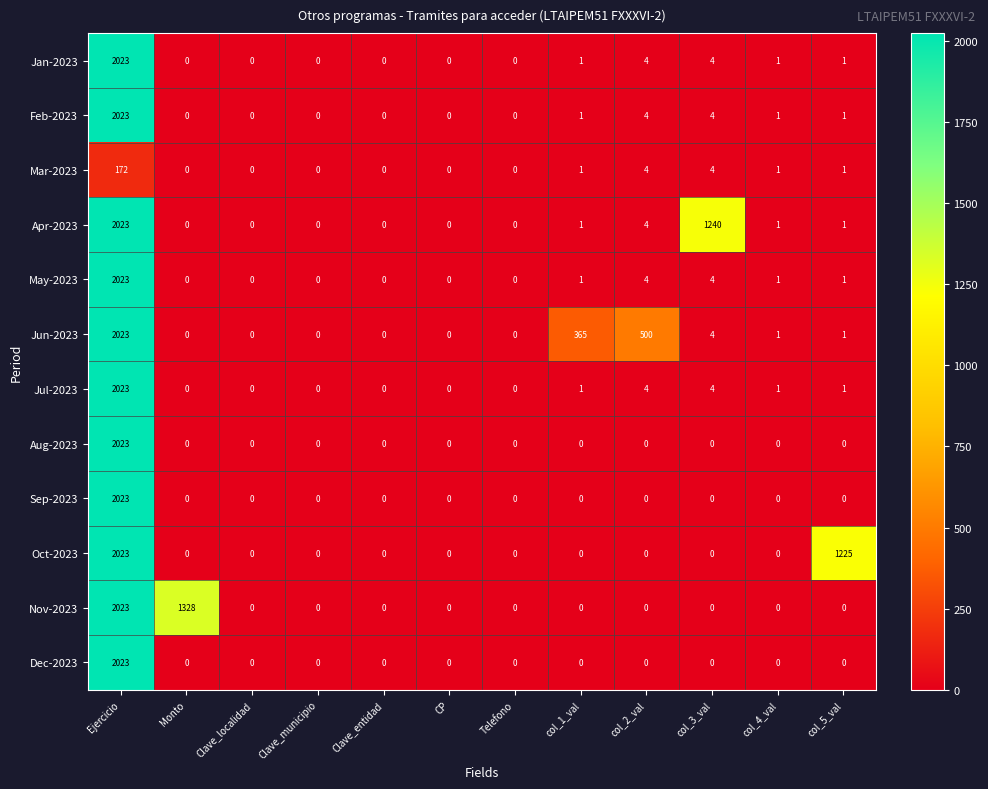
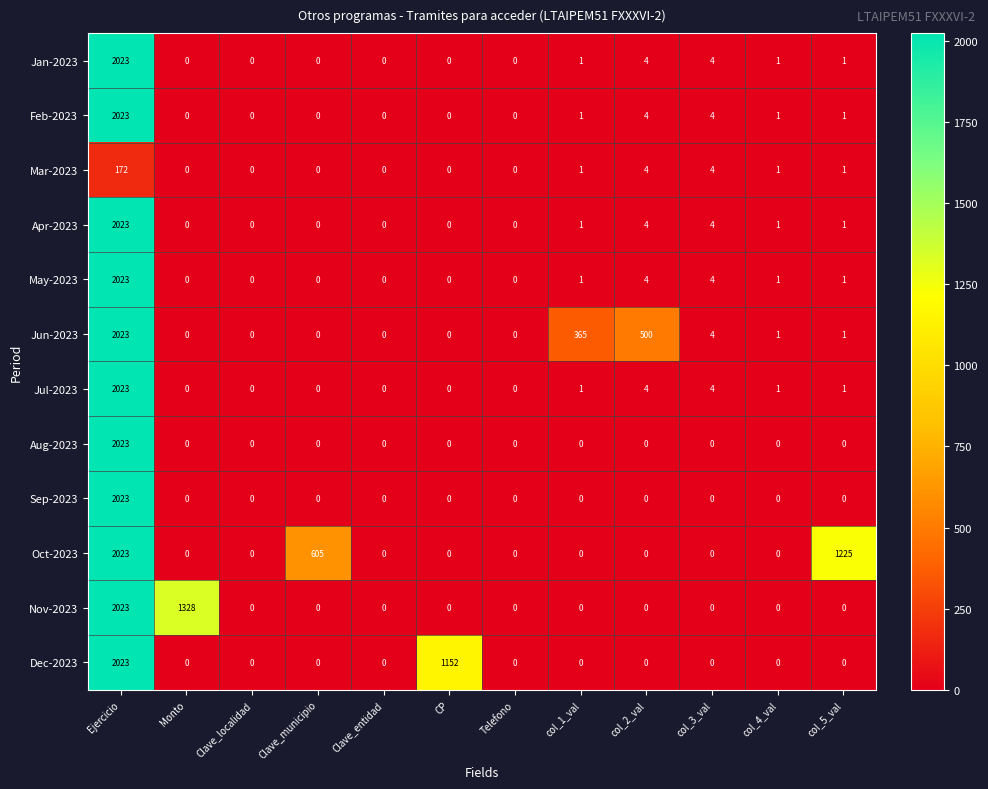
  {
    "Jan-2023": {
      "Ejercicio": 2023,
      "Monto": 0,
      "Clave_localidad": 0,
      "Clave_municipio": 0,
      "Clave_entidad": 0,
      "CP": 0,
      "Telefono": 0,
      "col_1_val": 1,
      "col_2_val": 4,
      "col_3_val": 4,
      "col_4_val": 1,
      "col_5_val": 1
    },
    "Feb-2023": {
      "Ejercicio": 2023,
      "Monto": 0,
      "Clave_localidad": 0,
      "Clave_municipio": 0,
      "Clave_entidad": 0,
      "CP": 0,
      "Telefono": 0,
      "col_1_val": 1,
      "col_2_val": 4,
      "col_3_val": 4,
      "col_4_val": 1,
      "col_5_val": 1
    },
    "Mar-2023": {
      "Ejercicio": 172,
      "Monto": 0,
      "Clave_localidad": 0,
      "Clave_municipio": 0,
      "Clave_entidad": 0,
      "CP": 0,
      "Telefono": 0,
      "col_1_val": 1,
      "col_2_val": 4,
      "col_3_val": 4,
      "col_4_val": 1,
      "col_5_val": 1
    },
    "Apr-2023": {
      "Ejercicio": 2023,
      "Monto": 0,
      "Clave_localidad": 0,
      "Clave_municipio": 0,
      "Clave_entidad": 0,
      "CP": 0,
      "Telefono": 0,
      "col_1_val": 1,
      "col_2_val": 4,
-     "col_3_val": 1240,
+     "col_3_val": 4,
      "col_4_val": 1,
      "col_5_val": 1
    },
    "May-2023": {
      "Ejercicio": 2023,
      "Monto": 0,
      "Clave_localidad": 0,
      "Clave_municipio": 0,
      "Clave_entidad": 0,
      "CP": 0,
      "Telefono": 0,
      "col_1_val": 1,
      "col_2_val": 4,
      "col_3_val": 4,
      "col_4_val": 1,
      "col_5_val": 1
    },
    "Jun-2023": {
      "Ejercicio": 2023,
      "Monto": 0,
      "Clave_localidad": 0,
      "Clave_municipio": 0,
      "Clave_entidad": 0,
      "CP": 0,
      "Telefono": 0,
      "col_1_val": 365,
      "col_2_val": 500,
      "col_3_val": 4,
      "col_4_val": 1,
      "col_5_val": 1
    },
    "Jul-2023": {
      "Ejercicio": 2023,
      "Monto": 0,
      "Clave_localidad": 0,
      "Clave_municipio": 0,
      "Clave_entidad": 0,
      "CP": 0,
      "Telefono": 0,
      "col_1_val": 1,
      "col_2_val": 4,
      "col_3_val": 4,
      "col_4_val": 1,
      "col_5_val": 1
    },
    "Aug-2023": {
      "Ejercicio": 2023,
      "Monto": 0,
      "Clave_localidad": 0,
      "Clave_municipio": 0,
      "Clave_entidad": 0,
      "CP": 0,
      "Telefono": 0,
      "col_1_val": 0,
      "col_2_val": 0,
      "col_3_val": 0,
      "col_4_val": 0,
      "col_5_val": 0
    },
    "Sep-2023": {
      "Ejercicio": 2023,
      "Monto": 0,
      "Clave_localidad": 0,
      "Clave_municipio": 0,
      "Clave_entidad": 0,
      "CP": 0,
      "Telefono": 0,
      "col_1_val": 0,
      "col_2_val": 0,
      "col_3_val": 0,
      "col_4_val": 0,
      "col_5_val": 0
    },
    "Oct-2023": {
      "Ejercicio": 2023,
      "Monto": 0,
      "Clave_localidad": 0,
-     "Clave_municipio": 0,
+     "Clave_municipio": 605,
      "Clave_entidad": 0,
      "CP": 0,
      "Telefono": 0,
      "col_1_val": 0,
      "col_2_val": 0,
      "col_3_val": 0,
      "col_4_val": 0,
      "col_5_val": 1225
    },
    "Nov-2023": {
      "Ejercicio": 2023,
      "Monto": 1328,
      "Clave_localidad": 0,
      "Clave_municipio": 0,
      "Clave_entidad": 0,
      "CP": 0,
      "Telefono": 0,
      "col_1_val": 0,
      "col_2_val": 0,
      "col_3_val": 0,
      "col_4_val": 0,
      "col_5_val": 0
    },
    "Dec-2023": {
      "Ejercicio": 2023,
      "Monto": 0,
      "Clave_localidad": 0,
      "Clave_municipio": 0,
      "Clave_entidad": 0,
-     "CP": 0,
+     "CP": 1152,
      "Telefono": 0,
      "col_1_val": 0,
      "col_2_val": 0,
      "col_3_val": 0,
      "col_4_val": 0,
      "col_5_val": 0
    }
  }
